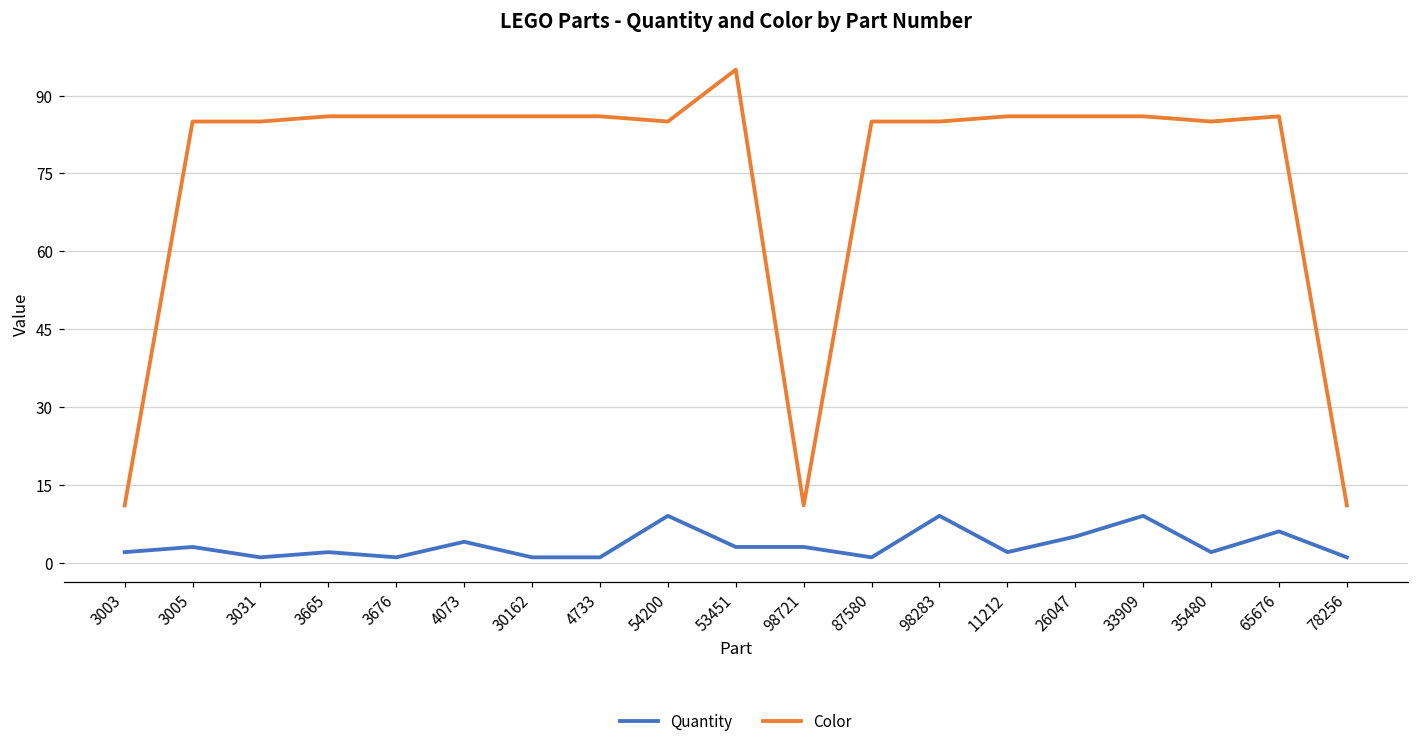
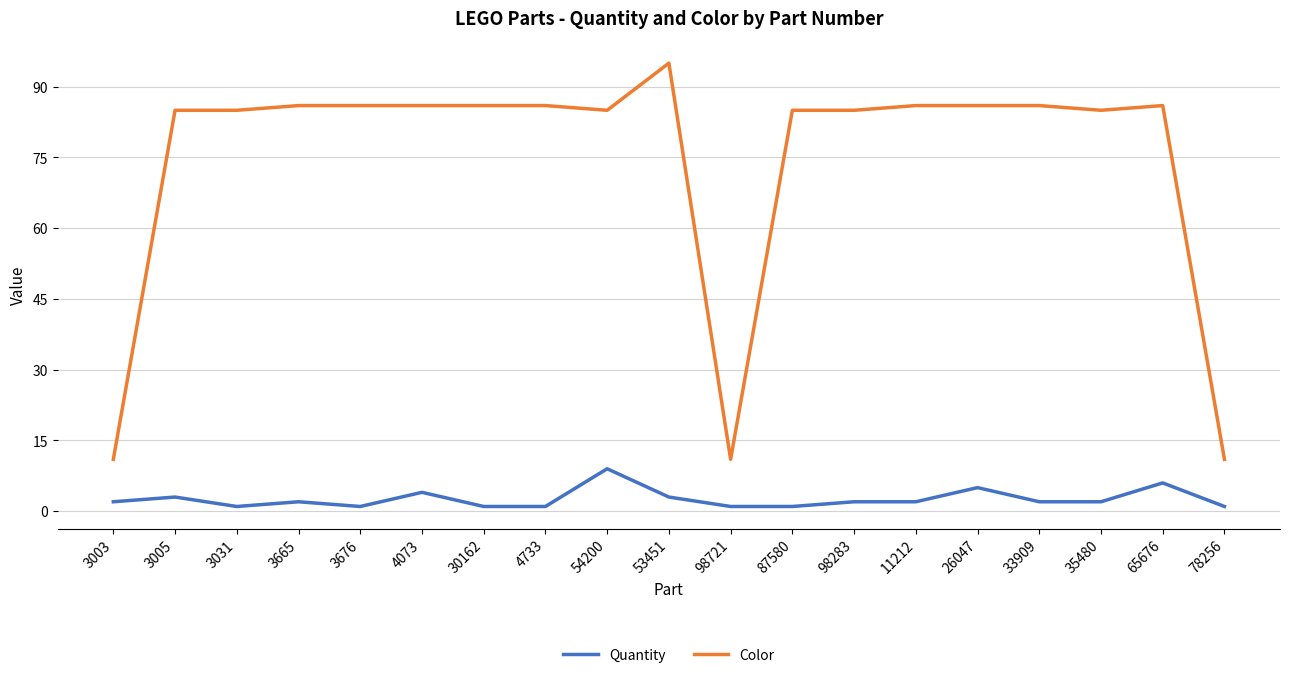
  {
    "Quantity": {
      "3003": 2,
      "3005": 3,
      "3031": 1,
      "3665": 2,
      "3676": 1,
      "4073": 4,
      "30162": 1,
      "4733": 1,
      "54200": 9,
      "53451": 3,
-     "98721": 3,
+     "98721": 1,
      "87580": 1,
-     "98283": 9,
+     "98283": 2,
      "11212": 2,
      "26047": 5,
-     "33909": 9,
+     "33909": 2,
      "35480": 2,
      "65676": 6,
      "78256": 1
    },
    "Color": {
      "3003": 11,
      "3005": 85,
      "3031": 85,
      "3665": 86,
      "3676": 86,
      "4073": 86,
      "30162": 86,
      "4733": 86,
      "54200": 85,
      "53451": 95,
      "98721": 11,
      "87580": 85,
      "98283": 85,
      "11212": 86,
      "26047": 86,
      "33909": 86,
      "35480": 85,
      "65676": 86,
      "78256": 11
    }
  }
